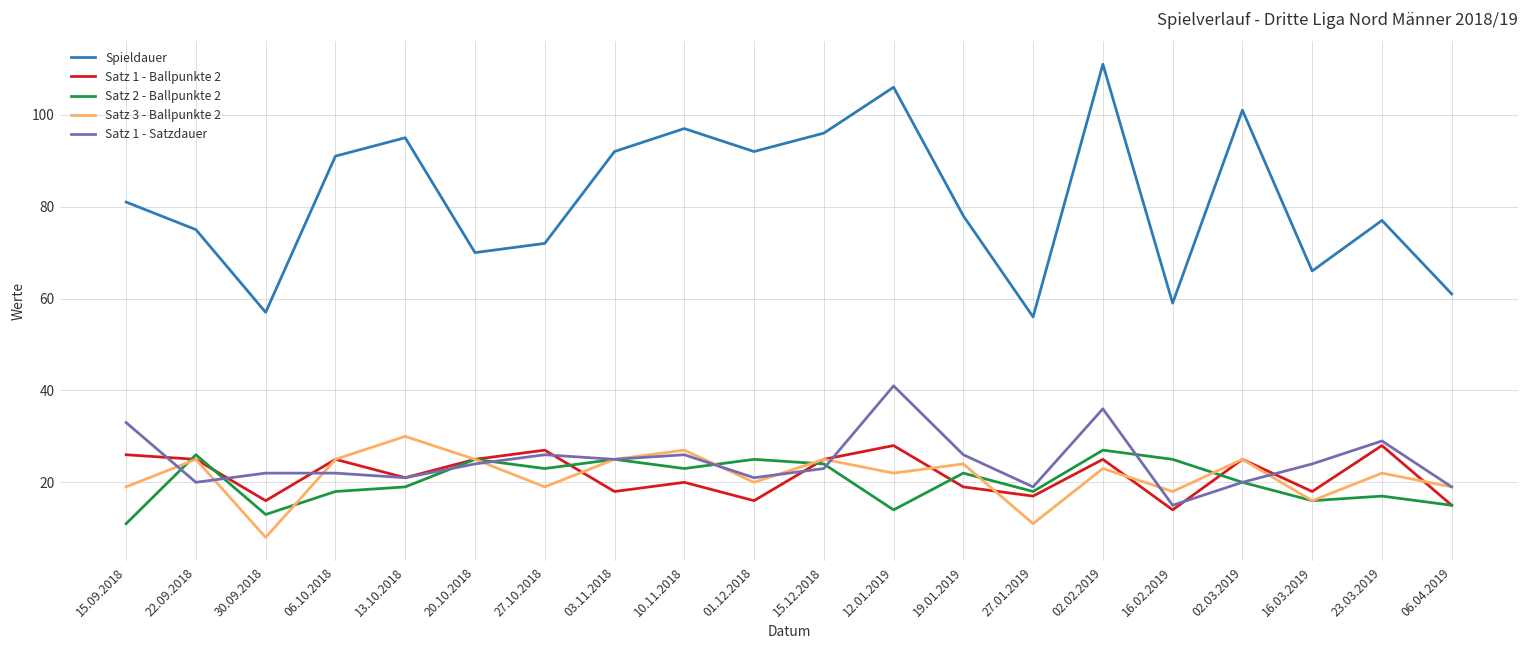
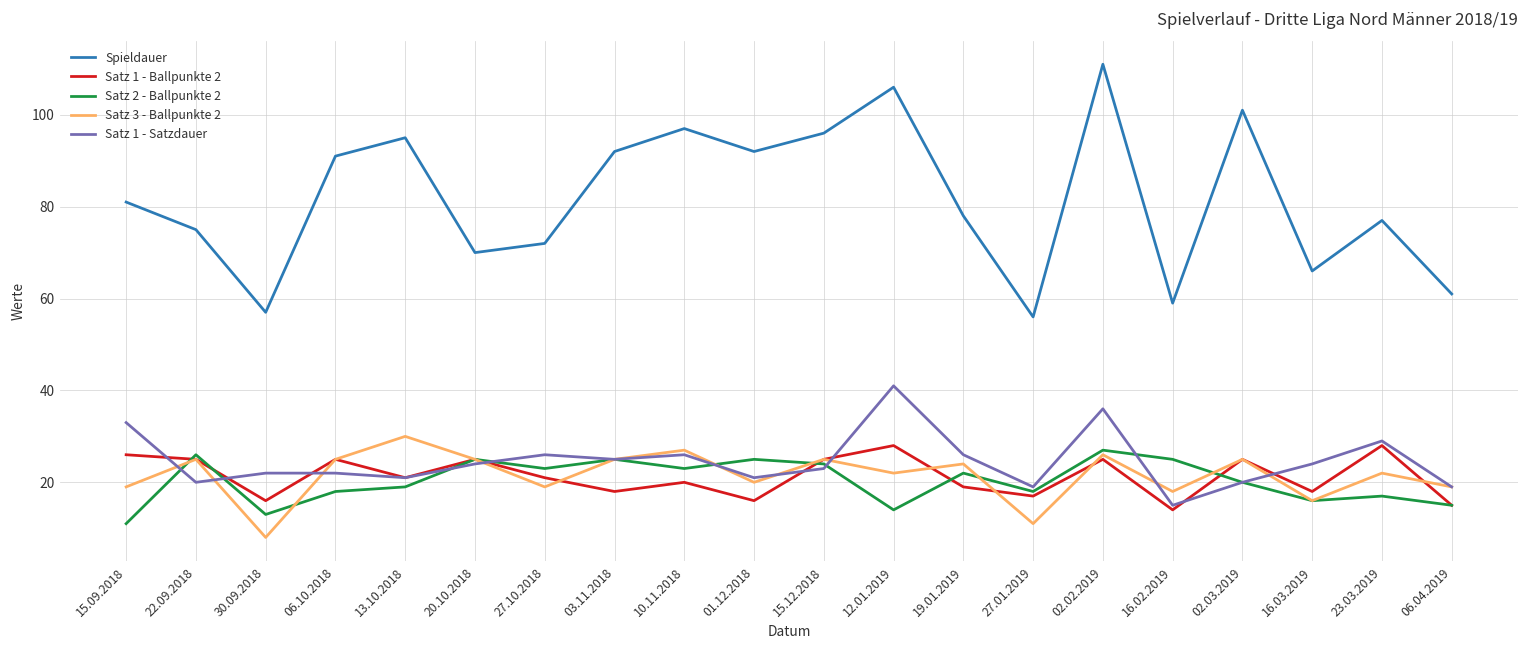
  {
    "Spieldauer": {
      "15.09.2018": 81,
      "22.09.2018": 75,
      "30.09.2018": 57,
      "06.10.2018": 91,
      "13.10.2018": 95,
      "20.10.2018": 70,
      "27.10.2018": 72,
      "03.11.2018": 92,
      "10.11.2018": 97,
      "01.12.2018": 92,
      "15.12.2018": 96,
      "12.01.2019": 106,
      "19.01.2019": 78,
      "27.01.2019": 56,
      "02.02.2019": 111,
      "16.02.2019": 59,
      "02.03.2019": 101,
      "16.03.2019": 66,
      "23.03.2019": 77,
      "06.04.2019": 61
    },
    "Satz 1 - Ballpunkte 2": {
      "15.09.2018": 26,
      "30.09.2018": 16,
-     "27.10.2018": 27,
+     "27.10.2018": 21,
      "03.11.2018": 18,
      "10.11.2018": 20,
      "01.12.2018": 16,
      "12.01.2019": 28,
      "19.01.2019": 19,
      "27.01.2019": 17,
      "02.02.2019": 25,
      "16.02.2019": 14,
      "16.03.2019": 18,
      "23.03.2019": 28
    },
    "Satz 2 - Ballpunkte 2": {
      "15.09.2018": 11,
      "22.09.2018": 26,
      "30.09.2018": 13,
      "06.10.2018": 18,
      "13.10.2018": 19,
      "27.10.2018": 23,
      "10.11.2018": 23,
      "01.12.2018": 25,
      "15.12.2018": 24,
      "12.01.2019": 14,
      "19.01.2019": 22,
      "27.01.2019": 18,
      "02.02.2019": 27,
      "16.02.2019": 25,
      "23.03.2019": 17
    },
    "Satz 3 - Ballpunkte 2": {
      "15.09.2018": 19,
      "30.09.2018": 8,
      "13.10.2018": 30,
      "27.10.2018": 19,
      "10.11.2018": 27,
      "01.12.2018": 20,
      "12.01.2019": 22,
      "19.01.2019": 24,
      "27.01.2019": 11,
-     "02.02.2019": 23,
+     "02.02.2019": 26,
      "16.02.2019": 18,
      "23.03.2019": 22
    },
    "Satz 1 - Satzdauer": {
      "15.09.2018": 33,
      "22.09.2018": 20,
      "30.09.2018": 22,
      "06.10.2018": 22,
      "20.10.2018": 24,
      "27.10.2018": 26,
      "10.11.2018": 26,
      "01.12.2018": 21,
      "15.12.2018": 23,
      "12.01.2019": 41,
      "19.01.2019": 26,
      "27.01.2019": 19,
      "02.02.2019": 36,
      "16.02.2019": 15,
      "16.03.2019": 24,
      "23.03.2019": 29
    }
  }
